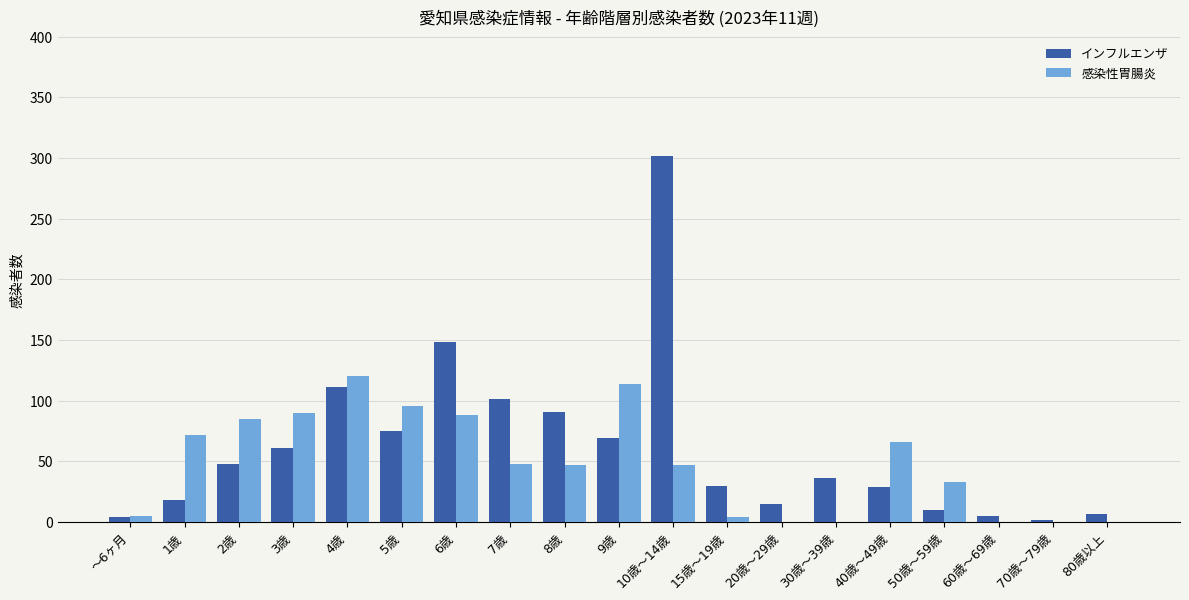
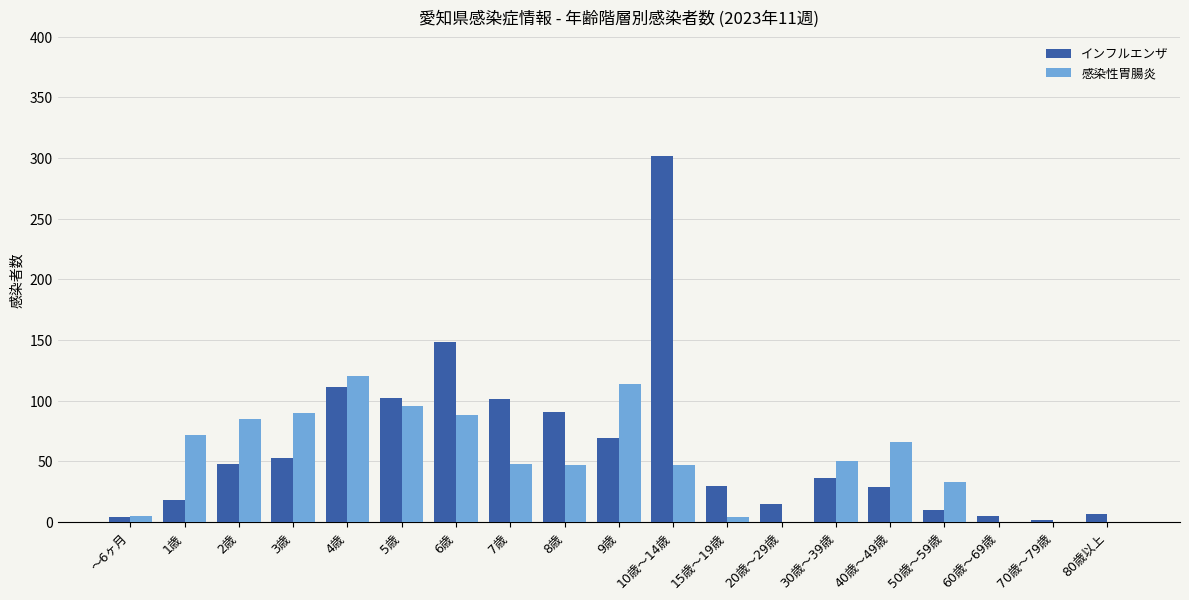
  {
    "インフルエンザ": {
      "～6ヶ月": 4,
      "1歳": 18,
      "2歳": 48,
-     "3歳": 61,
+     "3歳": 53,
      "4歳": 111,
-     "5歳": 75,
+     "5歳": 102,
      "6歳": 148,
      "7歳": 101,
      "8歳": 91,
      "9歳": 69,
      "10歳～14歳": 302,
      "15歳～19歳": 30,
      "20歳～29歳": 15,
      "30歳～39歳": 36,
      "40歳～49歳": 29,
      "50歳～59歳": 10,
      "60歳～69歳": 5,
      "80歳以上": 7
    },
    "感染性胃腸炎": {
      "～6ヶ月": 5,
      "1歳": 72,
      "2歳": 85,
      "3歳": 90,
      "4歳": 120,
      "5歳": 96,
      "6歳": 88,
      "7歳": 48,
      "8歳": 47,
      "9歳": 114,
      "10歳～14歳": 47,
      "15歳～19歳": 4,
      "20歳～29歳": 0,
-     "30歳～39歳": 0,
+     "30歳～39歳": 50,
      "40歳～49歳": 66,
      "50歳～59歳": 33,
      "60歳～69歳": 0,
      "70歳～79歳": 0,
      "80歳以上": 0
    }
  }
